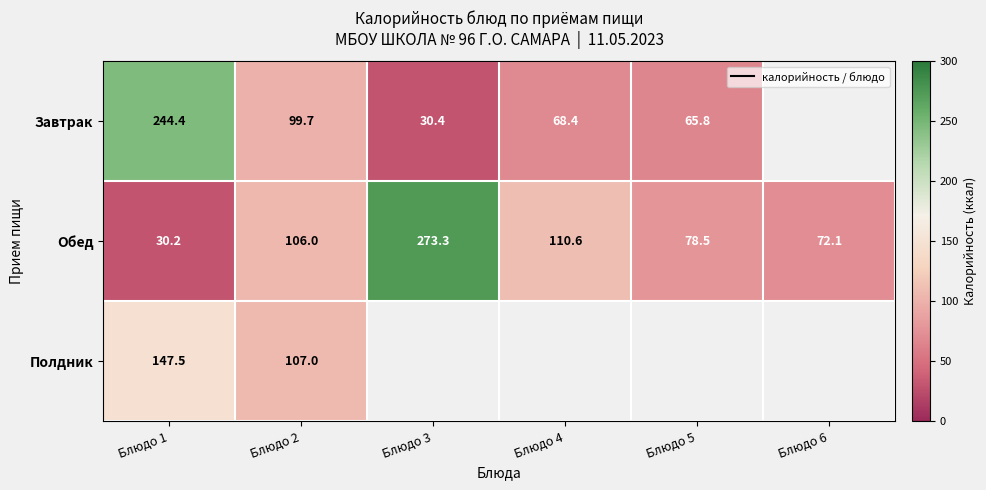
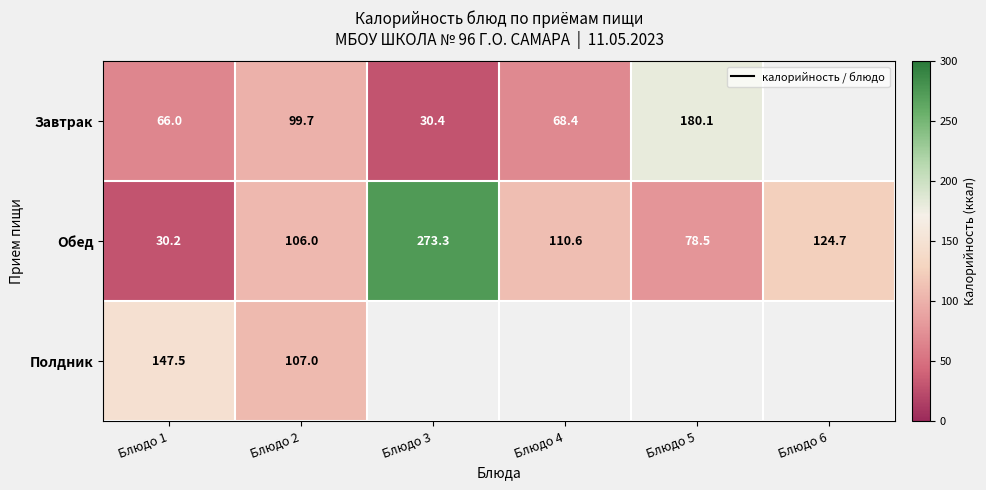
  {
    "Завтрак": {
-     "Блюдо 1": 244.4,
+     "Блюдо 1": 66.0,
      "Блюдо 2": 99.7,
      "Блюдо 3": 30.4,
      "Блюдо 4": 68.4,
-     "Блюдо 5": 65.8
+     "Блюдо 5": 180.1
    },
    "Обед": {
      "Блюдо 1": 30.2,
      "Блюдо 2": 106.0,
      "Блюдо 3": 273.3,
      "Блюдо 4": 110.6,
      "Блюдо 5": 78.5,
-     "Блюдо 6": 72.1
+     "Блюдо 6": 124.7
    },
    "Полдник": {
      "Блюдо 1": 147.5,
      "Блюдо 2": 107.0
    }
  }
